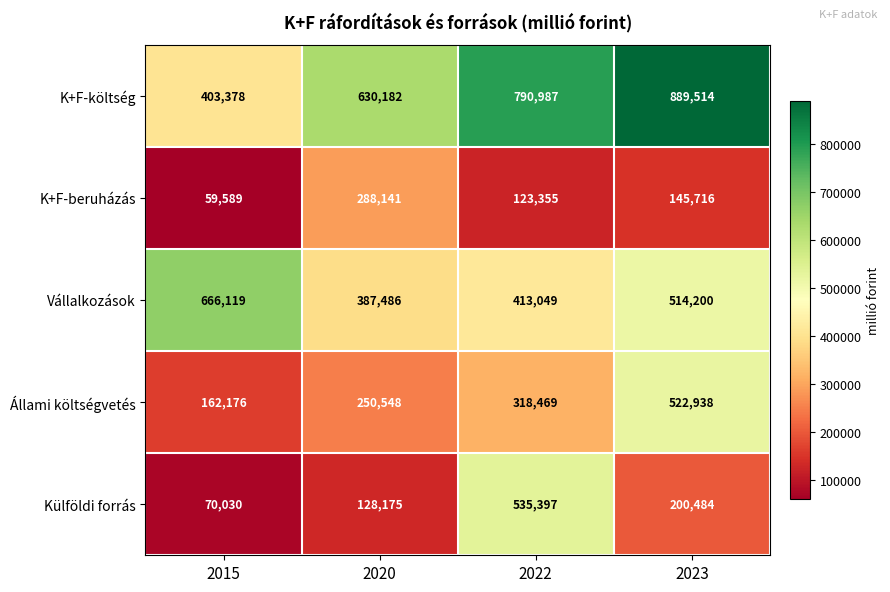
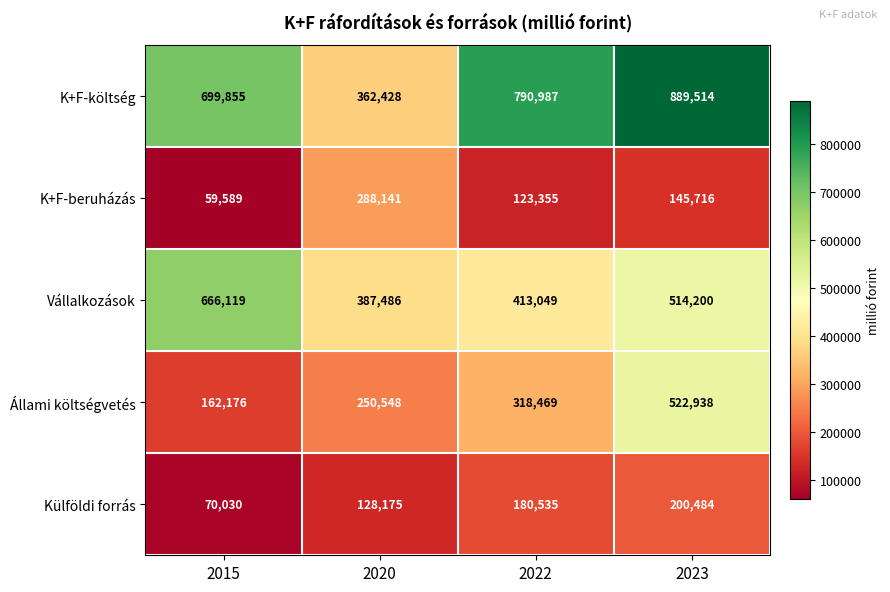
  {
    "K+F-költség": {
-     "2015": "403,378",
-     "2020": "630,182",
+     "2015": "699,855",
+     "2020": "362,428",
      "2022": "790,987",
      "2023": "889,514"
    },
    "K+F-beruházás": {
      "2015": "59,589",
      "2020": "288,141",
      "2022": "123,355",
      "2023": "145,716"
    },
    "Vállalkozások": {
      "2015": "666,119",
      "2020": "387,486",
      "2022": "413,049",
      "2023": "514,200"
    },
    "Állami költségvetés": {
      "2015": "162,176",
      "2020": "250,548",
      "2022": "318,469",
      "2023": "522,938"
    },
    "Külföldi forrás": {
      "2015": "70,030",
      "2020": "128,175",
-     "2022": "535,397",
+     "2022": "180,535",
      "2023": "200,484"
    }
  }
